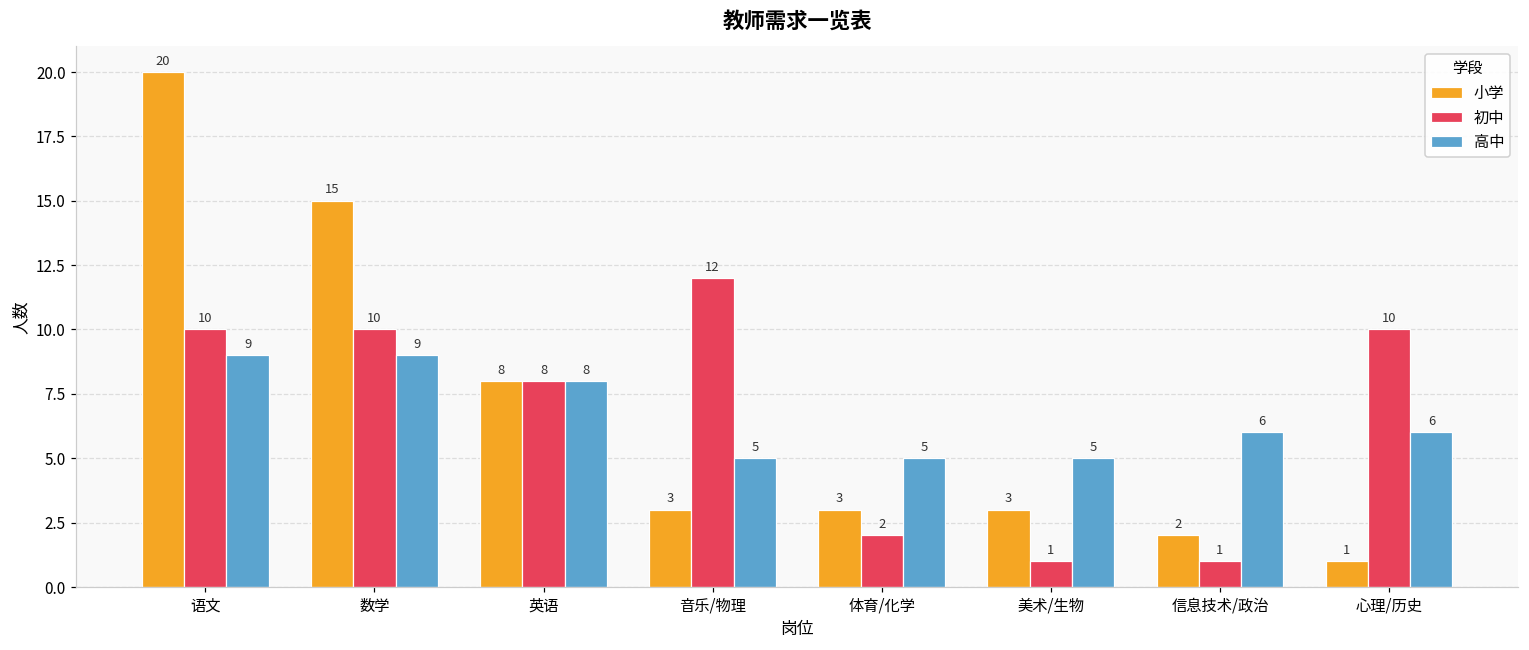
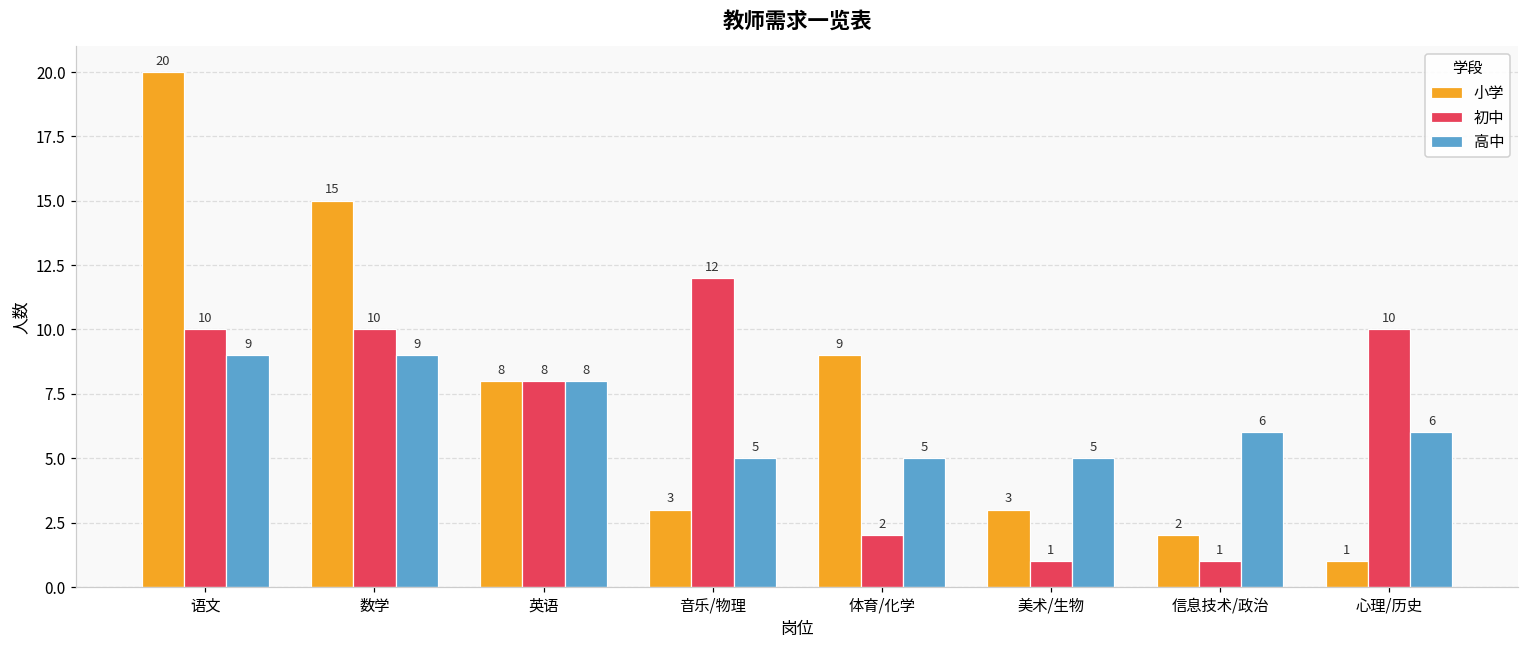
  {
    "小学": {
      "语文": 20,
      "数学": 15,
      "英语": 8,
      "音乐/物理": 3,
-     "体育/化学": 3,
+     "体育/化学": 9,
      "美术/生物": 3,
      "信息技术/政治": 2,
      "心理/历史": 1
    },
    "初中": {
      "语文": 10,
      "数学": 10,
      "英语": 8,
      "音乐/物理": 12,
      "体育/化学": 2,
      "美术/生物": 1,
      "信息技术/政治": 1,
      "心理/历史": 10
    },
    "高中": {
      "语文": 9,
      "数学": 9,
      "英语": 8,
      "音乐/物理": 5,
      "体育/化学": 5,
      "美术/生物": 5,
      "信息技术/政治": 6,
      "心理/历史": 6
    }
  }
